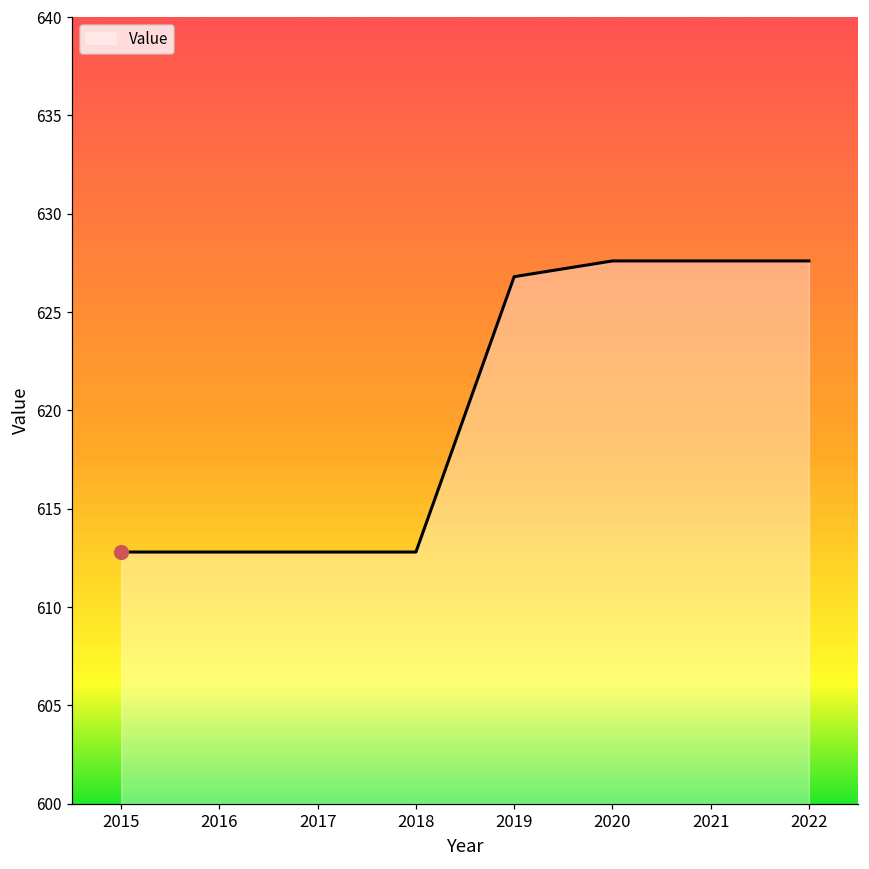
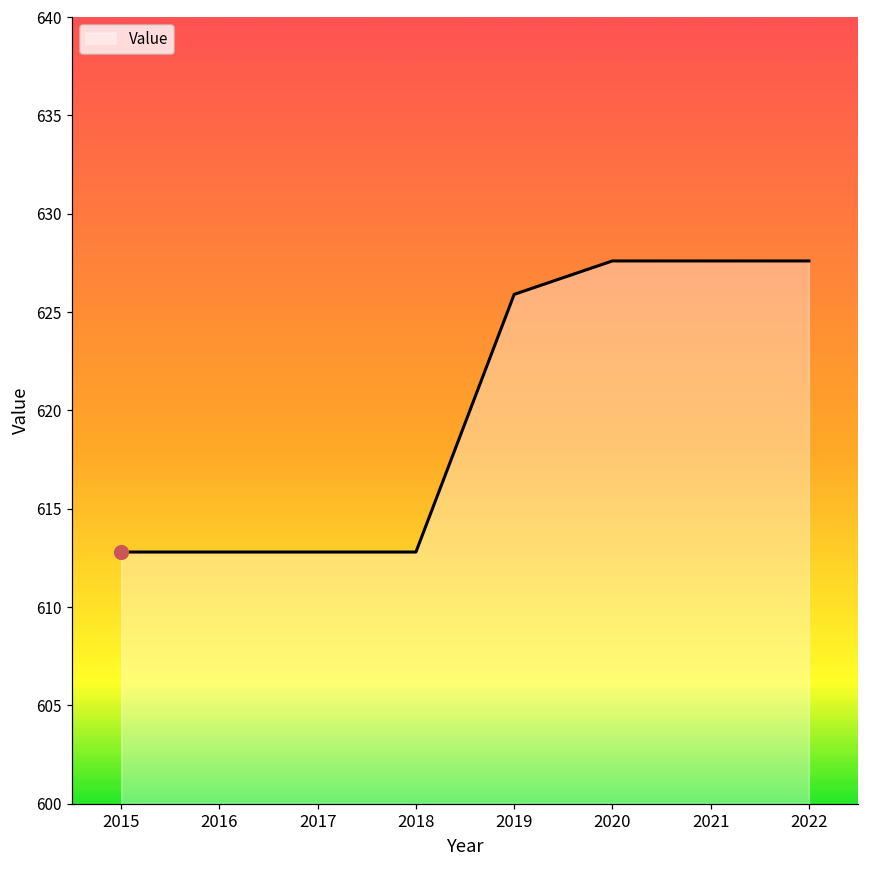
  {
    "Value": {
      "2016": 612.8,
      "2017": 612.8,
      "2018": 612.8,
-     "2019": 626.8,
+     "2019": 625.9,
      "2020": 627.6,
      "2021": 627.6,
      "2022": 627.6
    }
  }
